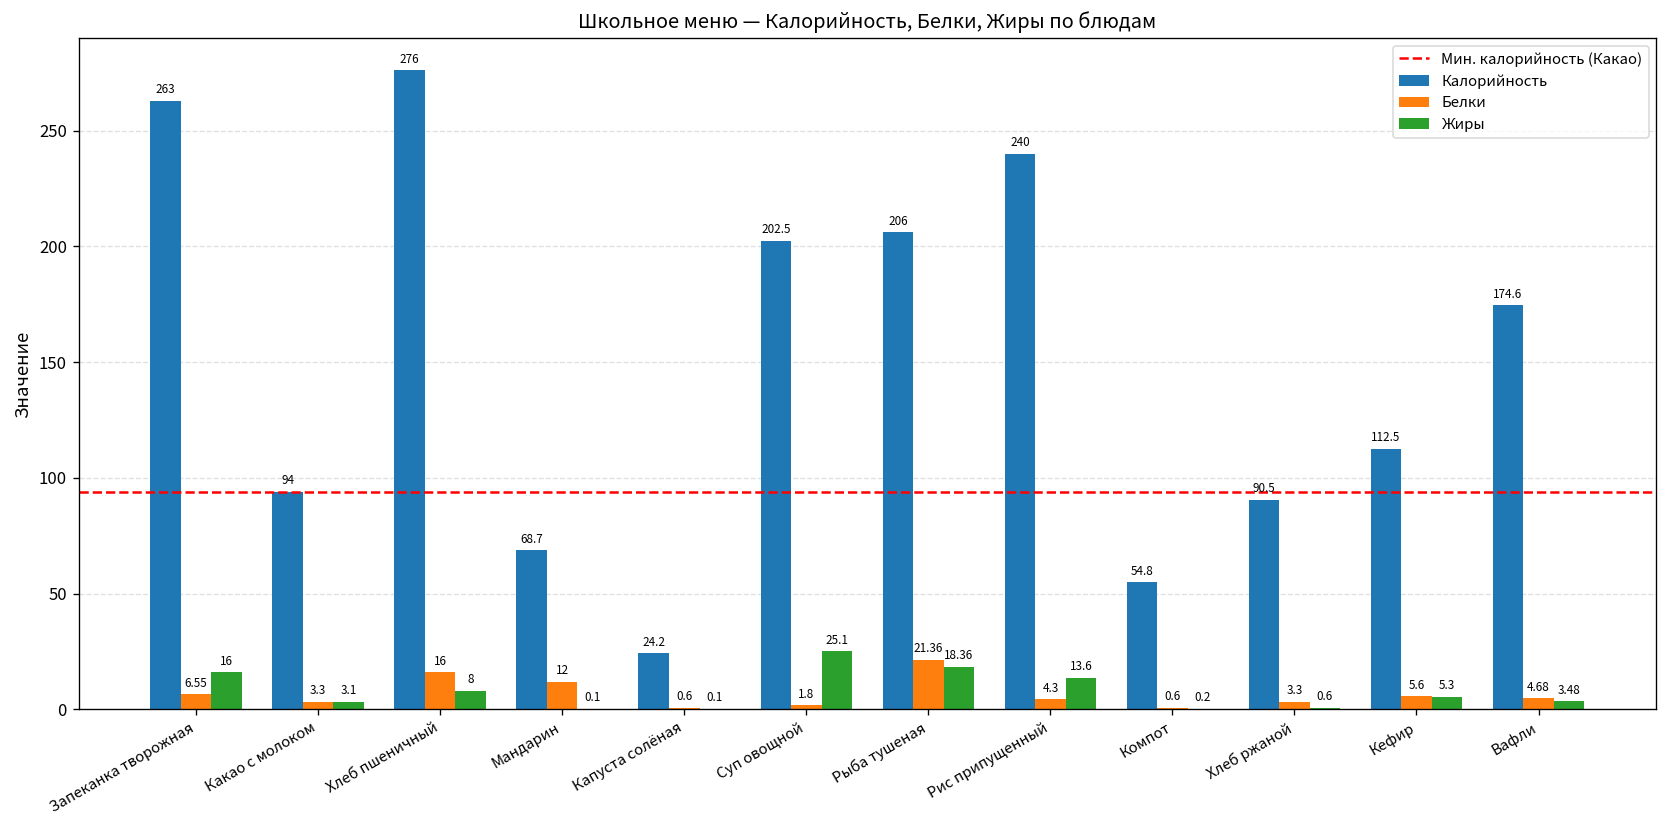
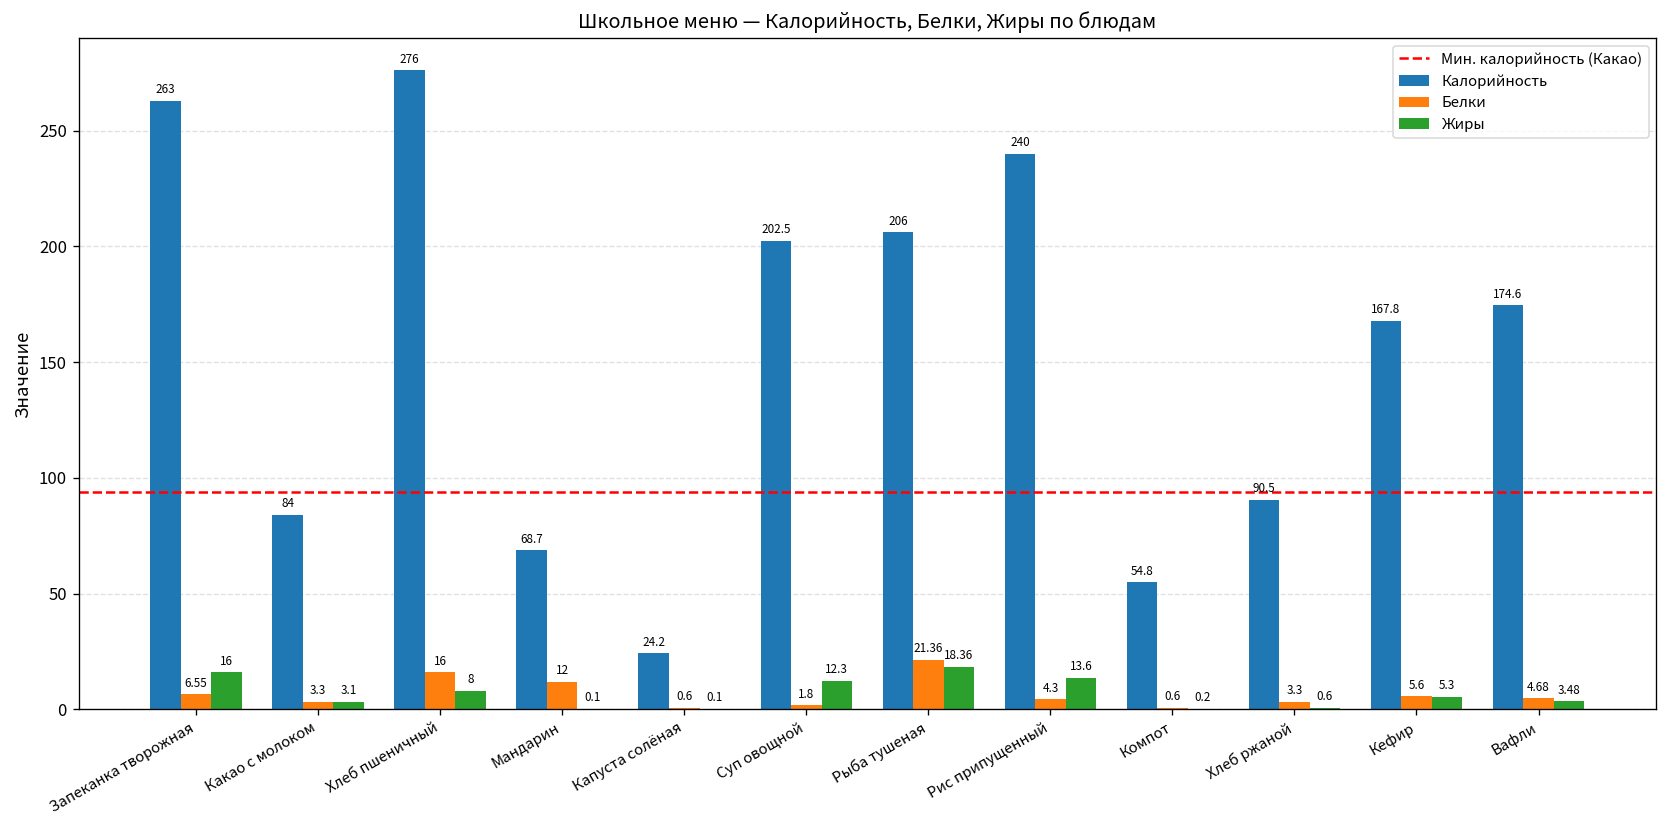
  {
    "Калорийность": {
      "Запеканка творожная": 263,
-     "Какао с молоком": 94,
+     "Какао с молоком": 84,
      "Хлеб пшеничный": 276,
      "Мандарин": 68.7,
      "Капуста солёная": 24.2,
      "Суп овощной": 202.5,
      "Рыба тушеная": 206,
      "Рис припущенный": 240,
      "Компот": 54.8,
      "Хлеб ржаной": 90.5,
-     "Кефир": 112.5,
+     "Кефир": 167.8,
      "Вафли": 174.6
    },
    "Белки": {
      "Запеканка творожная": 6.55,
      "Какао с молоком": 3.3,
      "Хлеб пшеничный": 16,
      "Мандарин": 12,
      "Капуста солёная": 0.6,
      "Суп овощной": 1.8,
      "Рыба тушеная": 21.36,
      "Рис припущенный": 4.3,
      "Компот": 0.6,
      "Хлеб ржаной": 3.3,
      "Кефир": 5.6,
      "Вафли": 4.68
    },
    "Жиры": {
      "Запеканка творожная": 16,
      "Какао с молоком": 3.1,
      "Хлеб пшеничный": 8,
      "Мандарин": 0.1,
      "Капуста солёная": 0.1,
-     "Суп овощной": 25.1,
+     "Суп овощной": 12.3,
      "Рыба тушеная": 18.36,
      "Рис припущенный": 13.6,
      "Компот": 0.2,
      "Хлеб ржаной": 0.6,
      "Кефир": 5.3,
      "Вафли": 3.48
    }
  }
